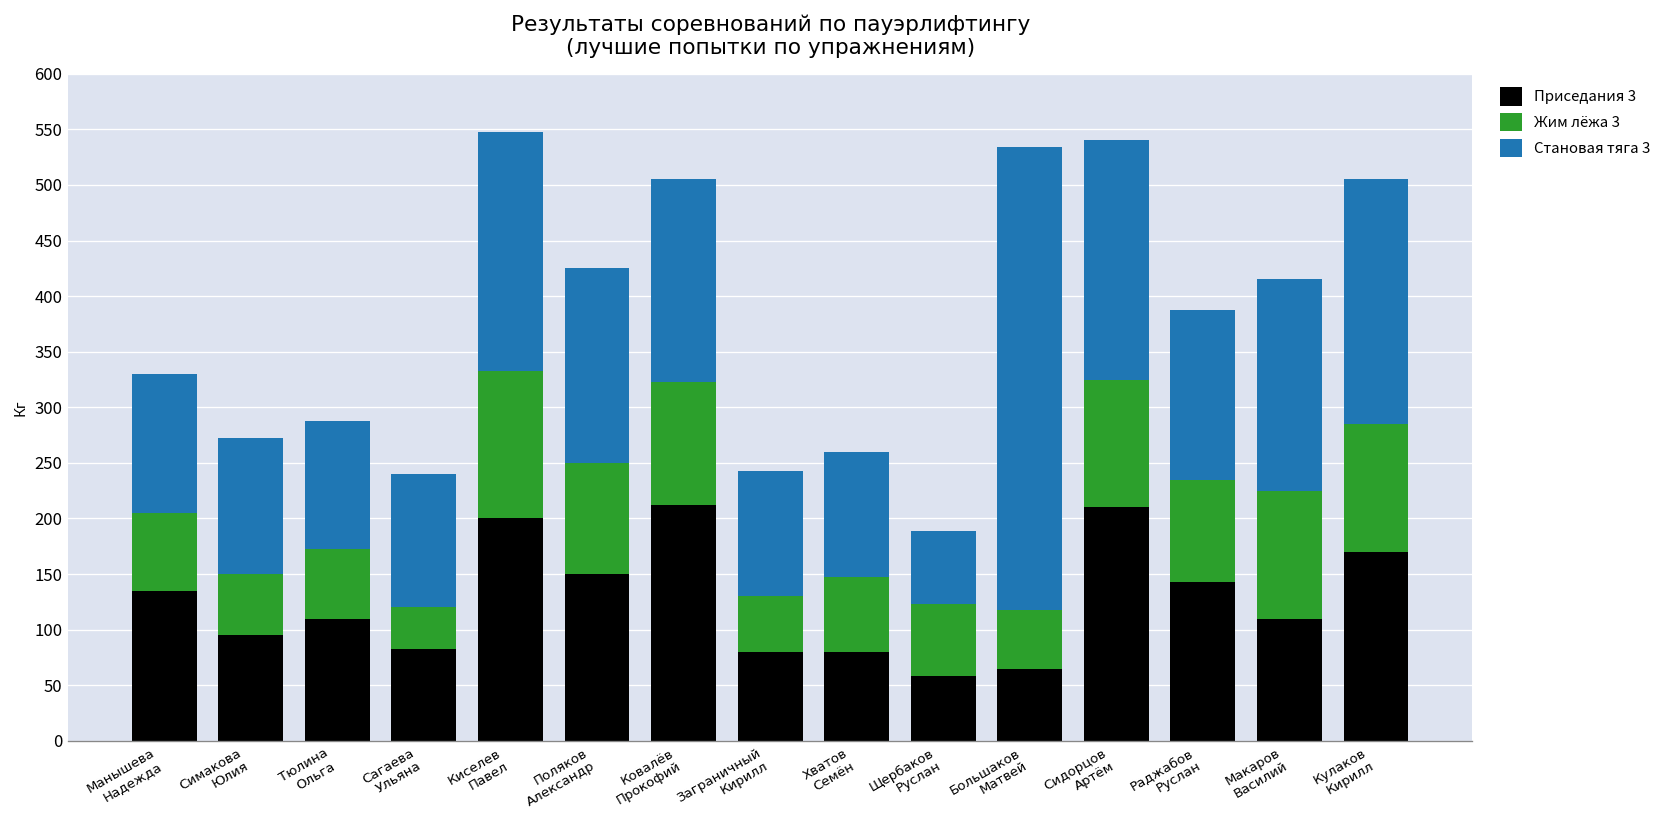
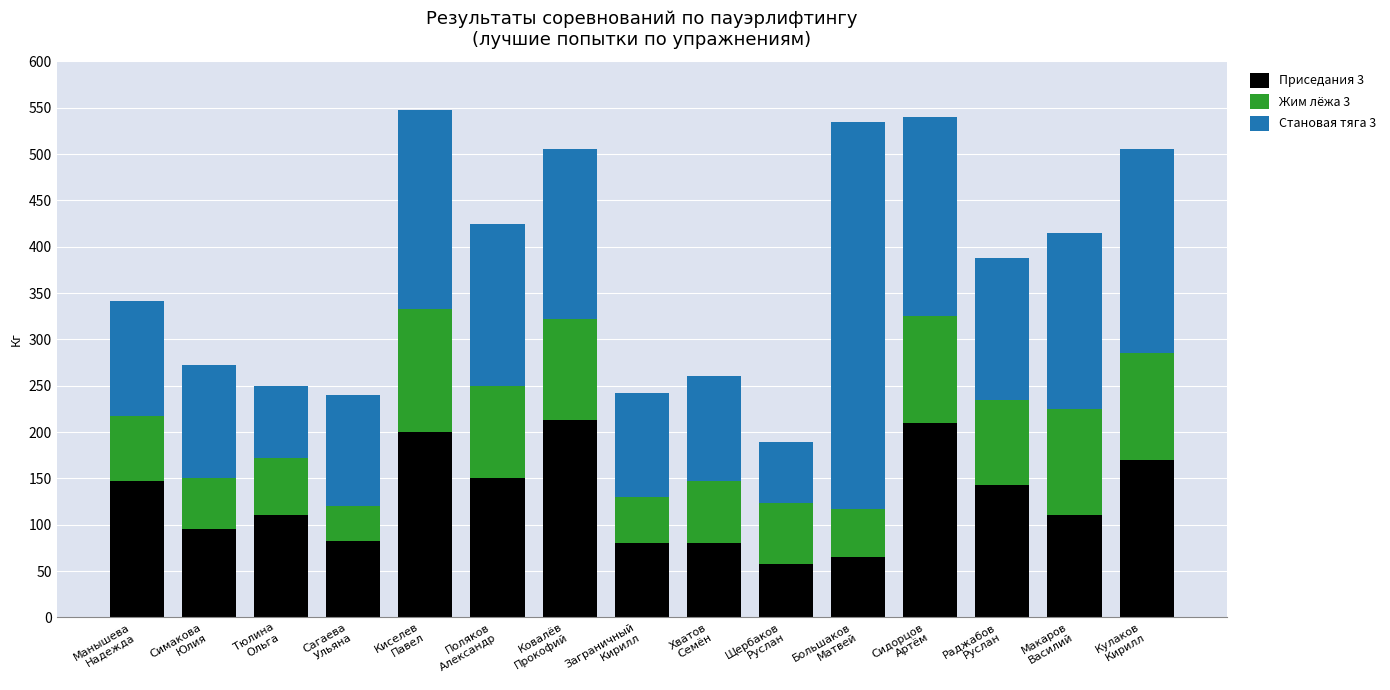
  {
    "Приседания 3": {
-     "Манышева Надежда": 140,
+     "Манышева Надежда": 150,
      "Симакова Юлия": 100,
      "Тюлина Ольга": 110,
      "Сагаева Ульяна": 80,
      "Киселев Павел": 200,
      "Поляков Александр": 150,
      "Ковалёв Прокофий": 210,
      "Заграничный Кирилл": 80,
      "Хватов Семён": 80,
      "Щербаков Руслан": 60,
      "Большаков Матвей": 70,
      "Сидорцов Артём": 210,
      "Раджабов Руслан": 140,
      "Макаров Василий": 110,
      "Кулаков Кирилл": 170
    },
    "Жим лёжа 3": {
      "Манышева Надежда": 70,
      "Симакова Юлия": 60,
      "Тюлина Ольга": 60,
      "Сагаева Ульяна": 40,
      "Киселев Павел": 130,
      "Поляков Александр": 100,
      "Ковалёв Прокофий": 110,
      "Заграничный Кирилл": 50,
      "Хватов Семён": 70,
      "Щербаков Руслан": 70,
      "Большаков Матвей": 50,
      "Сидорцов Артём": 120,
      "Раджабов Руслан": 90,
      "Макаров Василий": 120,
      "Кулаков Кирилл": 120
    },
    "Становая тяга 3": {
      "Манышева Надежда": 130,
      "Симакова Юлия": 120,
-     "Тюлина Ольга": 120,
+     "Тюлина Ольга": 80,
      "Сагаева Ульяна": 120,
      "Киселев Павел": 220,
      "Поляков Александр": 180,
      "Ковалёв Прокофий": 180,
      "Заграничный Кирилл": 110,
      "Хватов Семён": 110,
      "Щербаков Руслан": 70,
      "Большаков Матвей": 420,
      "Сидорцов Артём": 220,
      "Раджабов Руслан": 150,
      "Макаров Василий": 190,
      "Кулаков Кирилл": 220
    }
  }
